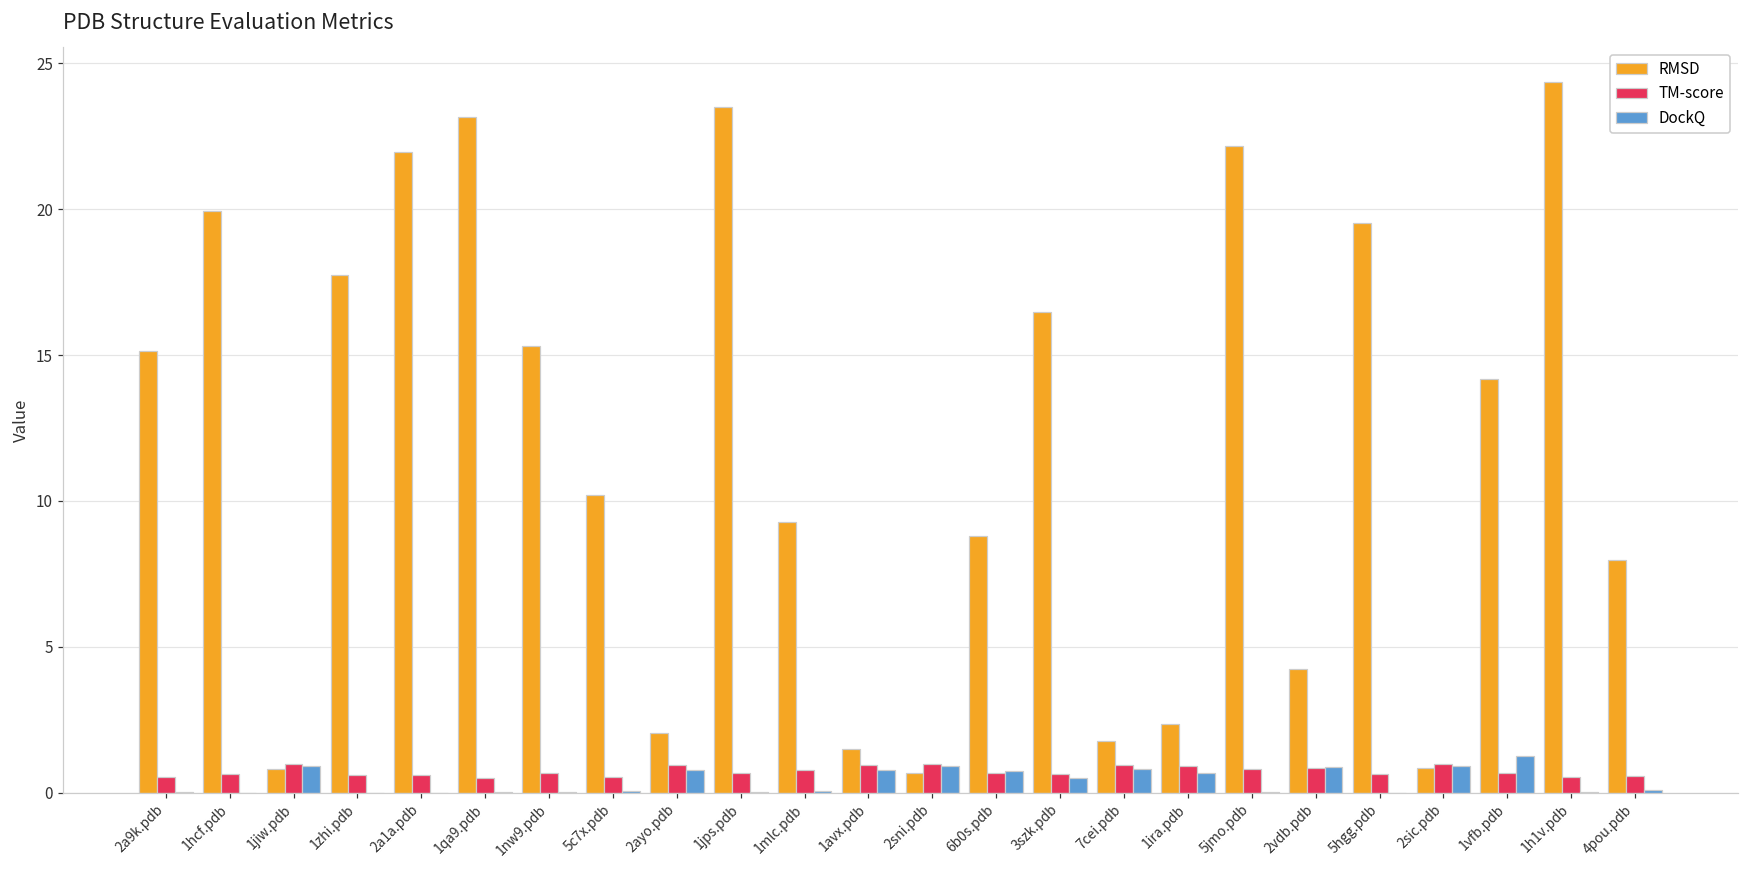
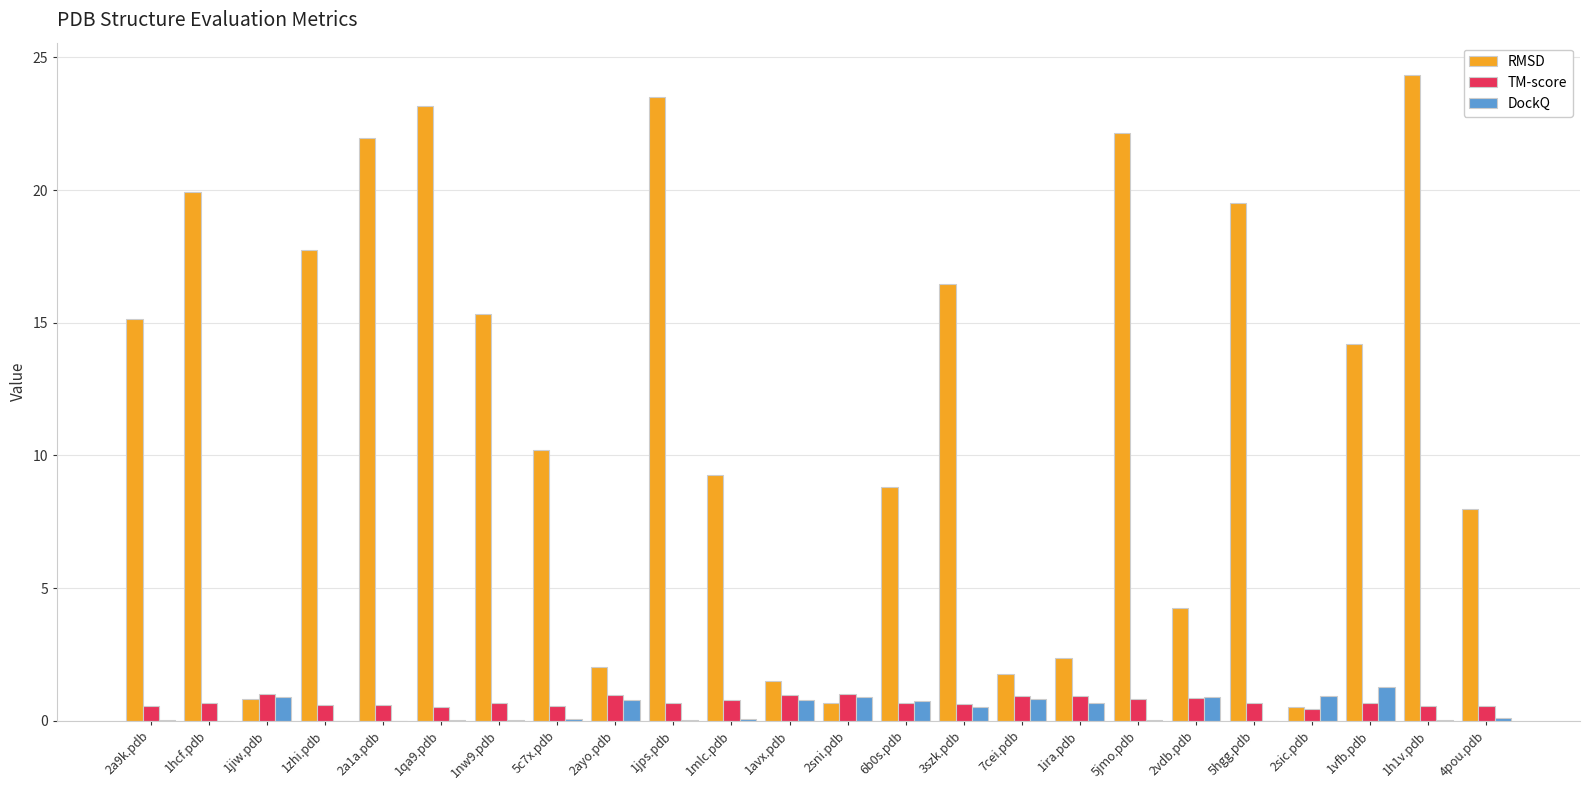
  {
    "RMSD": {
      "2a9k.pdb": 15.1,
      "1hcf.pdb": 19.9,
      "1jiw.pdb": 0.8,
      "1zhi.pdb": 17.7,
      "2a1a.pdb": 22.0,
      "1qa9.pdb": 23.2,
      "1nw9.pdb": 15.3,
      "5c7x.pdb": 10.2,
      "2ayo.pdb": 2.0,
      "1jps.pdb": 23.5,
      "1mlc.pdb": 9.3,
      "1avx.pdb": 1.5,
      "2sni.pdb": 0.7,
      "6b0s.pdb": 8.8,
      "3szk.pdb": 16.5,
      "7cei.pdb": 1.8,
      "1ira.pdb": 2.4,
      "5jmo.pdb": 22.2,
      "2vdb.pdb": 4.3,
      "5hgg.pdb": 19.5,
-     "2sic.pdb": 0.8,
+     "2sic.pdb": 0.5,
      "1vfb.pdb": 14.2,
      "1h1v.pdb": 24.3,
      "4pou.pdb": 8.0
    },
    "TM-score": {
      "2a9k.pdb": 0.6,
      "1hcf.pdb": 0.7,
      "1jiw.pdb": 1.0,
      "1zhi.pdb": 0.6,
      "2a1a.pdb": 0.6,
      "1qa9.pdb": 0.5,
      "1nw9.pdb": 0.7,
      "5c7x.pdb": 0.5,
      "2ayo.pdb": 1.0,
      "1jps.pdb": 0.7,
      "1mlc.pdb": 0.8,
      "1avx.pdb": 1.0,
      "2sni.pdb": 1.0,
      "6b0s.pdb": 0.7,
      "3szk.pdb": 0.6,
      "7cei.pdb": 0.9,
      "1ira.pdb": 0.9,
      "5jmo.pdb": 0.8,
      "2vdb.pdb": 0.9,
      "5hgg.pdb": 0.7,
-     "2sic.pdb": 1.0,
+     "2sic.pdb": 0.4,
      "1vfb.pdb": 0.7,
      "1h1v.pdb": 0.6,
      "4pou.pdb": 0.6
    },
    "DockQ": {
      "1jiw.pdb": 0.9,
      "2ayo.pdb": 0.8,
      "1avx.pdb": 0.8,
      "2sni.pdb": 0.9,
      "6b0s.pdb": 0.8,
      "3szk.pdb": 0.5,
      "7cei.pdb": 0.8,
      "1ira.pdb": 0.7,
      "2vdb.pdb": 0.9,
      "2sic.pdb": 0.9,
      "1vfb.pdb": 1.3,
      "4pou.pdb": 0.1
    }
  }
